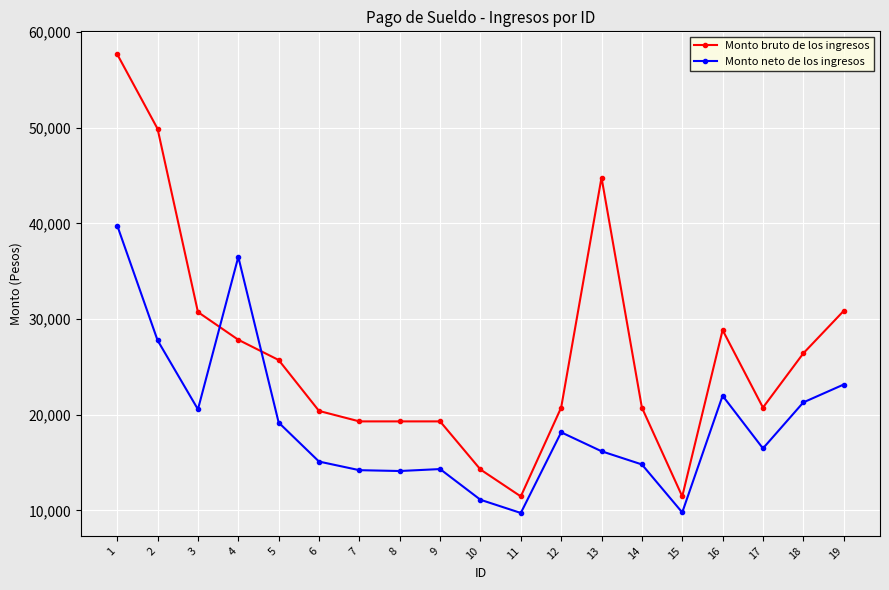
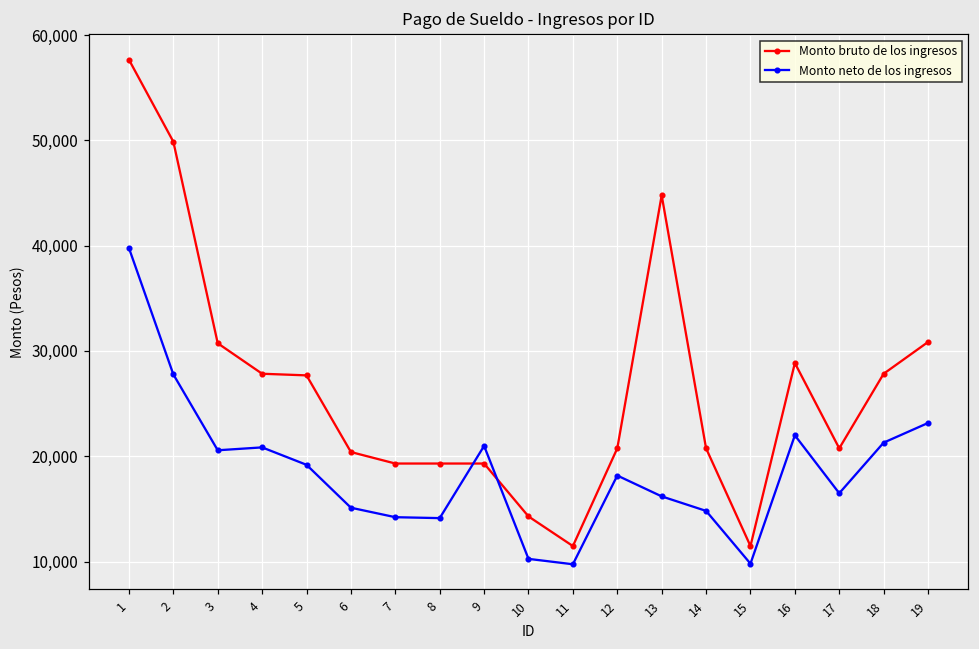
  {
    "Monto bruto de los ingresos": {
      "1": "58,000",
      "2": "50,000",
      "3": "31,000",
      "4": "28,000",
-     "5": "26,000",
+     "5": "28,000",
      "6": "20,000",
      "7": "19,000",
      "8": "19,000",
      "9": "19,000",
      "10": "14,000",
      "11": "11,000",
      "12": "21,000",
      "13": "45,000",
      "14": "21,000",
      "15": "11,000",
      "16": "29,000",
      "17": "21,000",
-     "18": "26,000",
+     "18": "28,000",
      "19": "31,000"
    },
    "Monto neto de los ingresos": {
      "1": "40,000",
      "2": "28,000",
      "3": "21,000",
-     "4": "36,000",
+     "4": "21,000",
      "5": "19,000",
      "6": "15,000",
      "7": "14,000",
      "8": "14,000",
-     "9": "14,000",
-     "10": "11,000",
+     "9": "21,000",
+     "10": "10,000",
      "11": "10,000",
      "12": "18,000",
      "13": "16,000",
      "14": "15,000",
      "15": "10,000",
      "16": "22,000",
      "17": "16,000",
      "18": "21,000",
      "19": "23,000"
    }
  }
